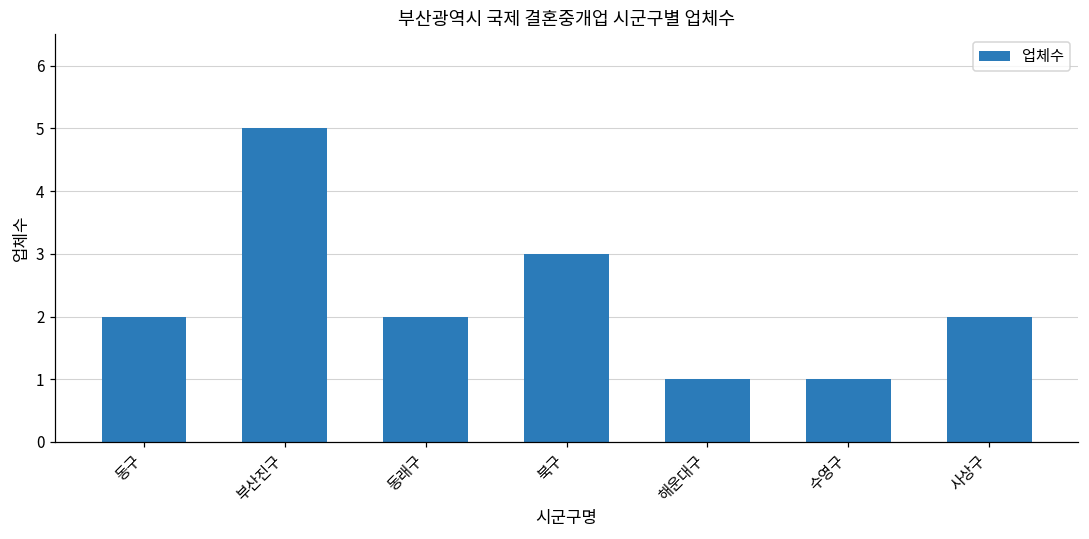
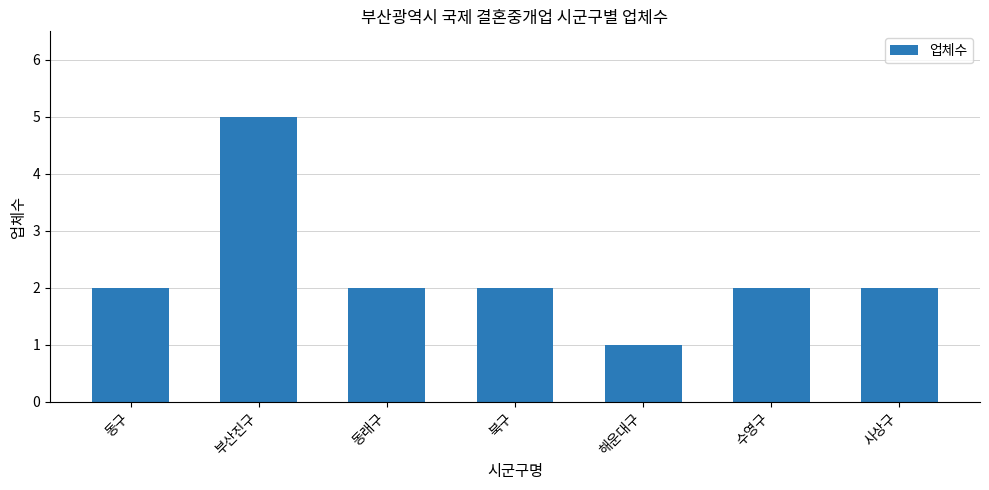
  {
    "동구": 2,
    "부산진구": 5,
    "동래구": 2,
-   "북구": 3,
+   "북구": 2,
    "해운대구": 1,
-   "수영구": 1,
+   "수영구": 2,
    "사상구": 2
  }
